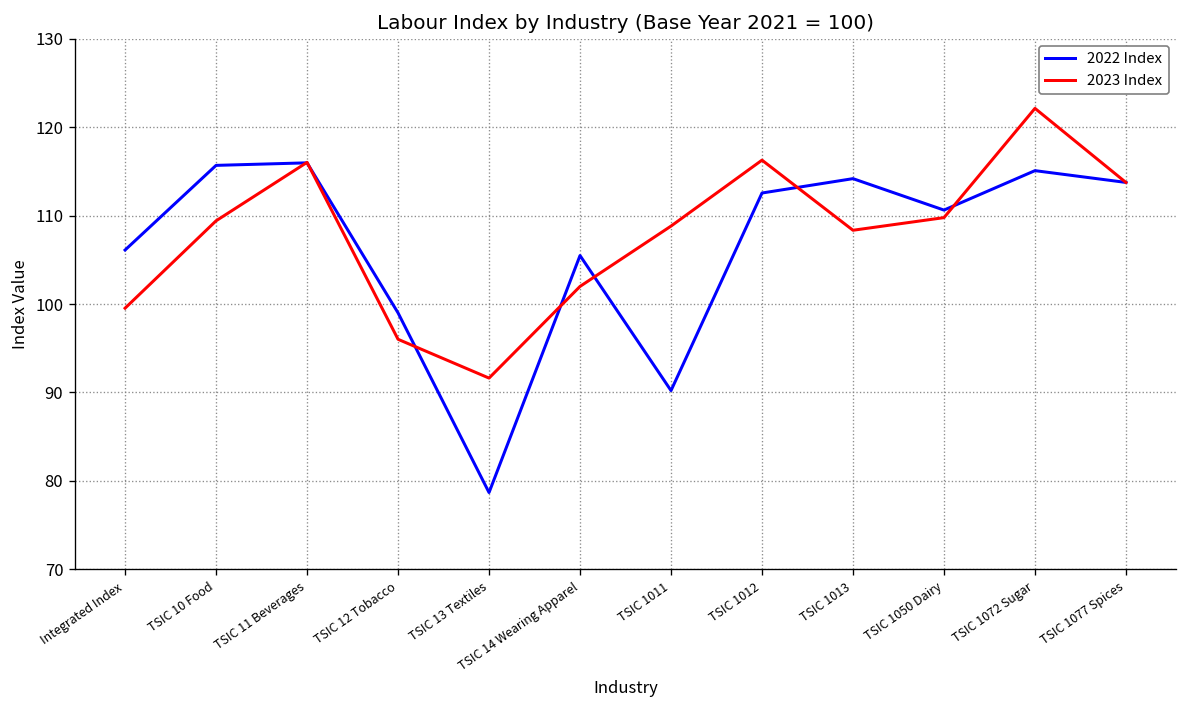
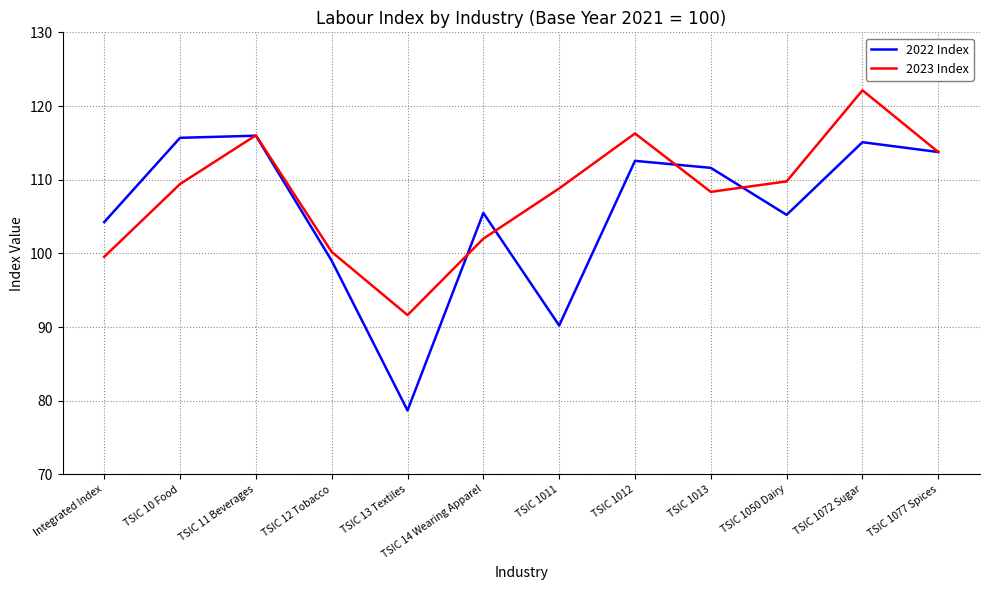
  {
    "2022 Index": {
-     "Integrated Index": 106,
+     "Integrated Index": 104,
      "TSIC 10 Food": 116,
      "TSIC 12 Tobacco": 99,
      "TSIC 13 Textiles": 79,
      "TSIC 14 Wearing Apparel": 105,
      "TSIC 1011": 90,
      "TSIC 1012": 113,
-     "TSIC 1013": 114,
-     "TSIC 1050 Dairy": 111,
+     "TSIC 1013": 112,
+     "TSIC 1050 Dairy": 105,
      "TSIC 1072 Sugar": 115
    },
    "2023 Index": {
      "Integrated Index": 100,
      "TSIC 10 Food": 109,
-     "TSIC 12 Tobacco": 96,
+     "TSIC 12 Tobacco": 100,
      "TSIC 13 Textiles": 92,
      "TSIC 14 Wearing Apparel": 102,
      "TSIC 1011": 109,
      "TSIC 1012": 116,
      "TSIC 1013": 108,
      "TSIC 1050 Dairy": 110,
      "TSIC 1072 Sugar": 122
    }
  }
